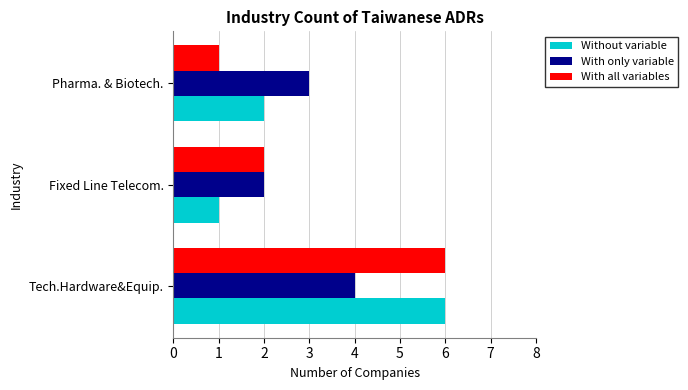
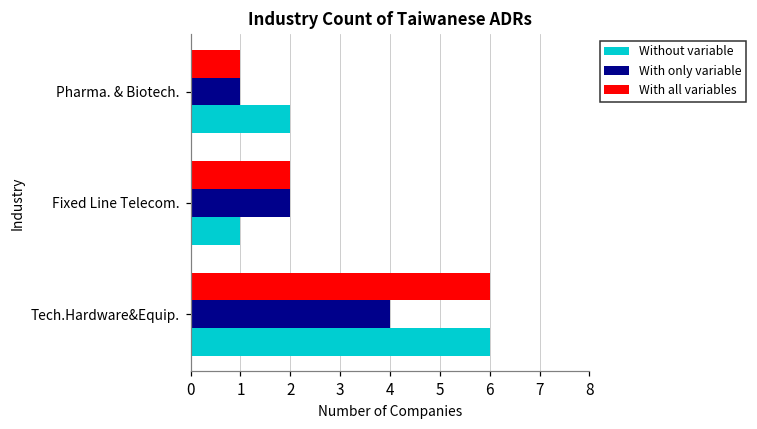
  {
    "Without variable": {
      "Pharma. & Biotech.": 2,
      "Fixed Line Telecom.": 1,
      "Tech.Hardware&Equip.": 6
    },
    "With only variable": {
-     "Pharma. & Biotech.": 3,
+     "Pharma. & Biotech.": 1,
      "Fixed Line Telecom.": 2,
      "Tech.Hardware&Equip.": 4
    },
    "With all variables": {
      "Pharma. & Biotech.": 1,
      "Fixed Line Telecom.": 2,
      "Tech.Hardware&Equip.": 6
    }
  }
